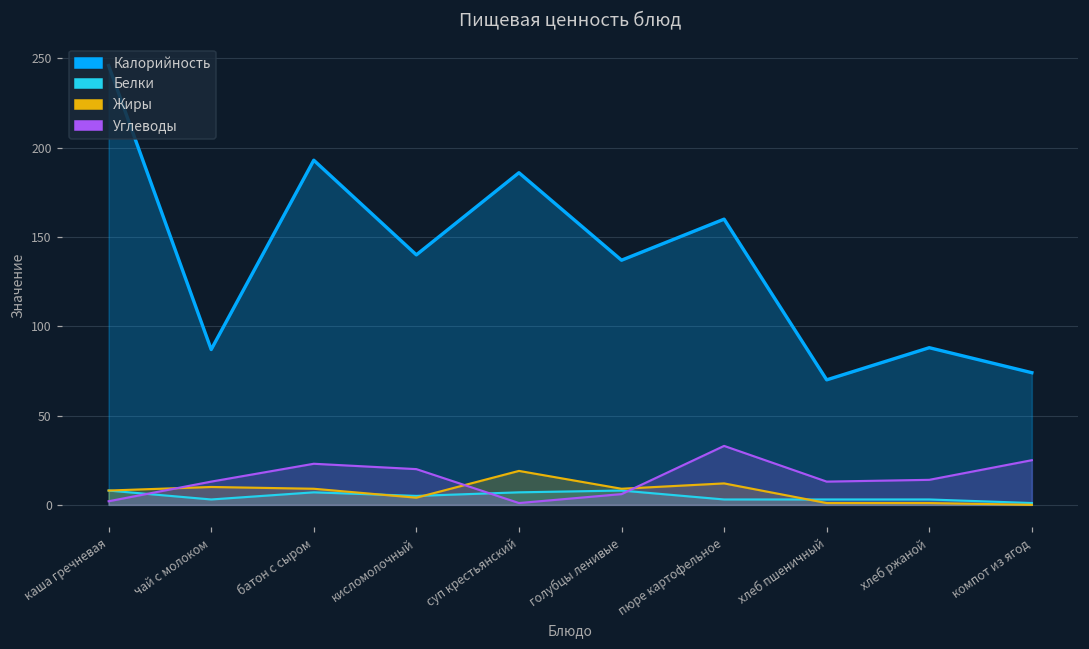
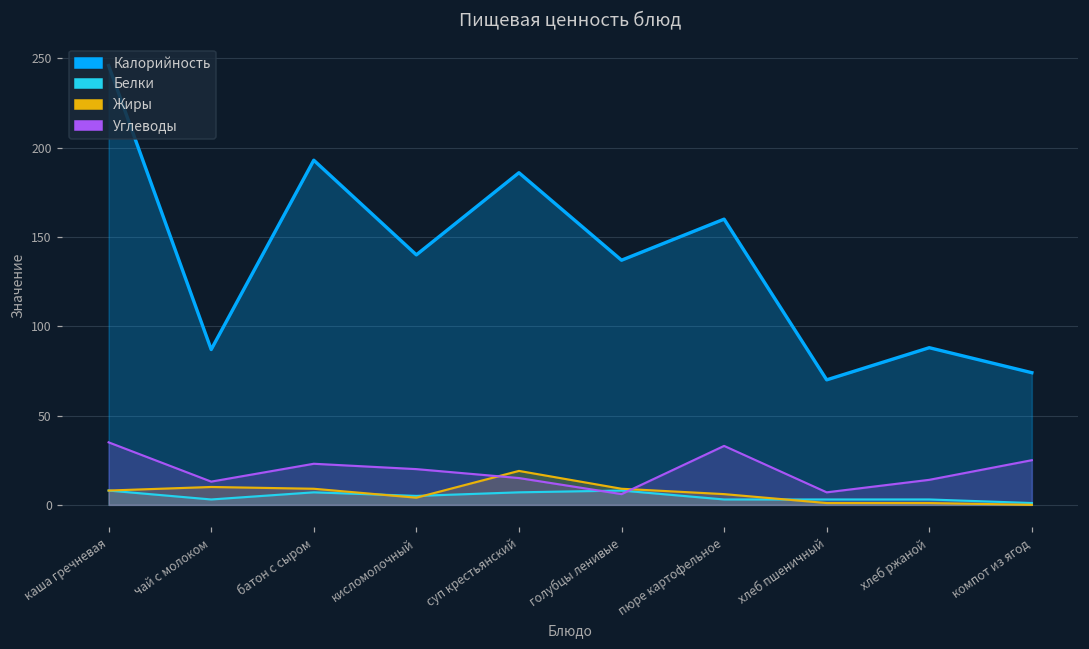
  {
    "Жиры": {
      "чай с молоком": 10,
      "батон с сыром": 9,
      "суп крестьянский": 19,
-     "пюре картофельное": 12,
+     "пюре картофельное": 6,
      "хлеб пшеничный": 1,
      "хлеб ржаной": 1
    },
    "Углеводы": {
-     "каша гречневая": 2,
+     "каша гречневая": 35,
      "чай с молоком": 13,
      "батон с сыром": 23,
      "кисломолочный": 20,
-     "суп крестьянский": 1,
+     "суп крестьянский": 15,
      "голубцы ленивые": 6,
      "пюре картофельное": 33,
-     "хлеб пшеничный": 13,
+     "хлеб пшеничный": 7,
      "хлеб ржаной": 14,
      "компот из ягод": 25
    }
  }
